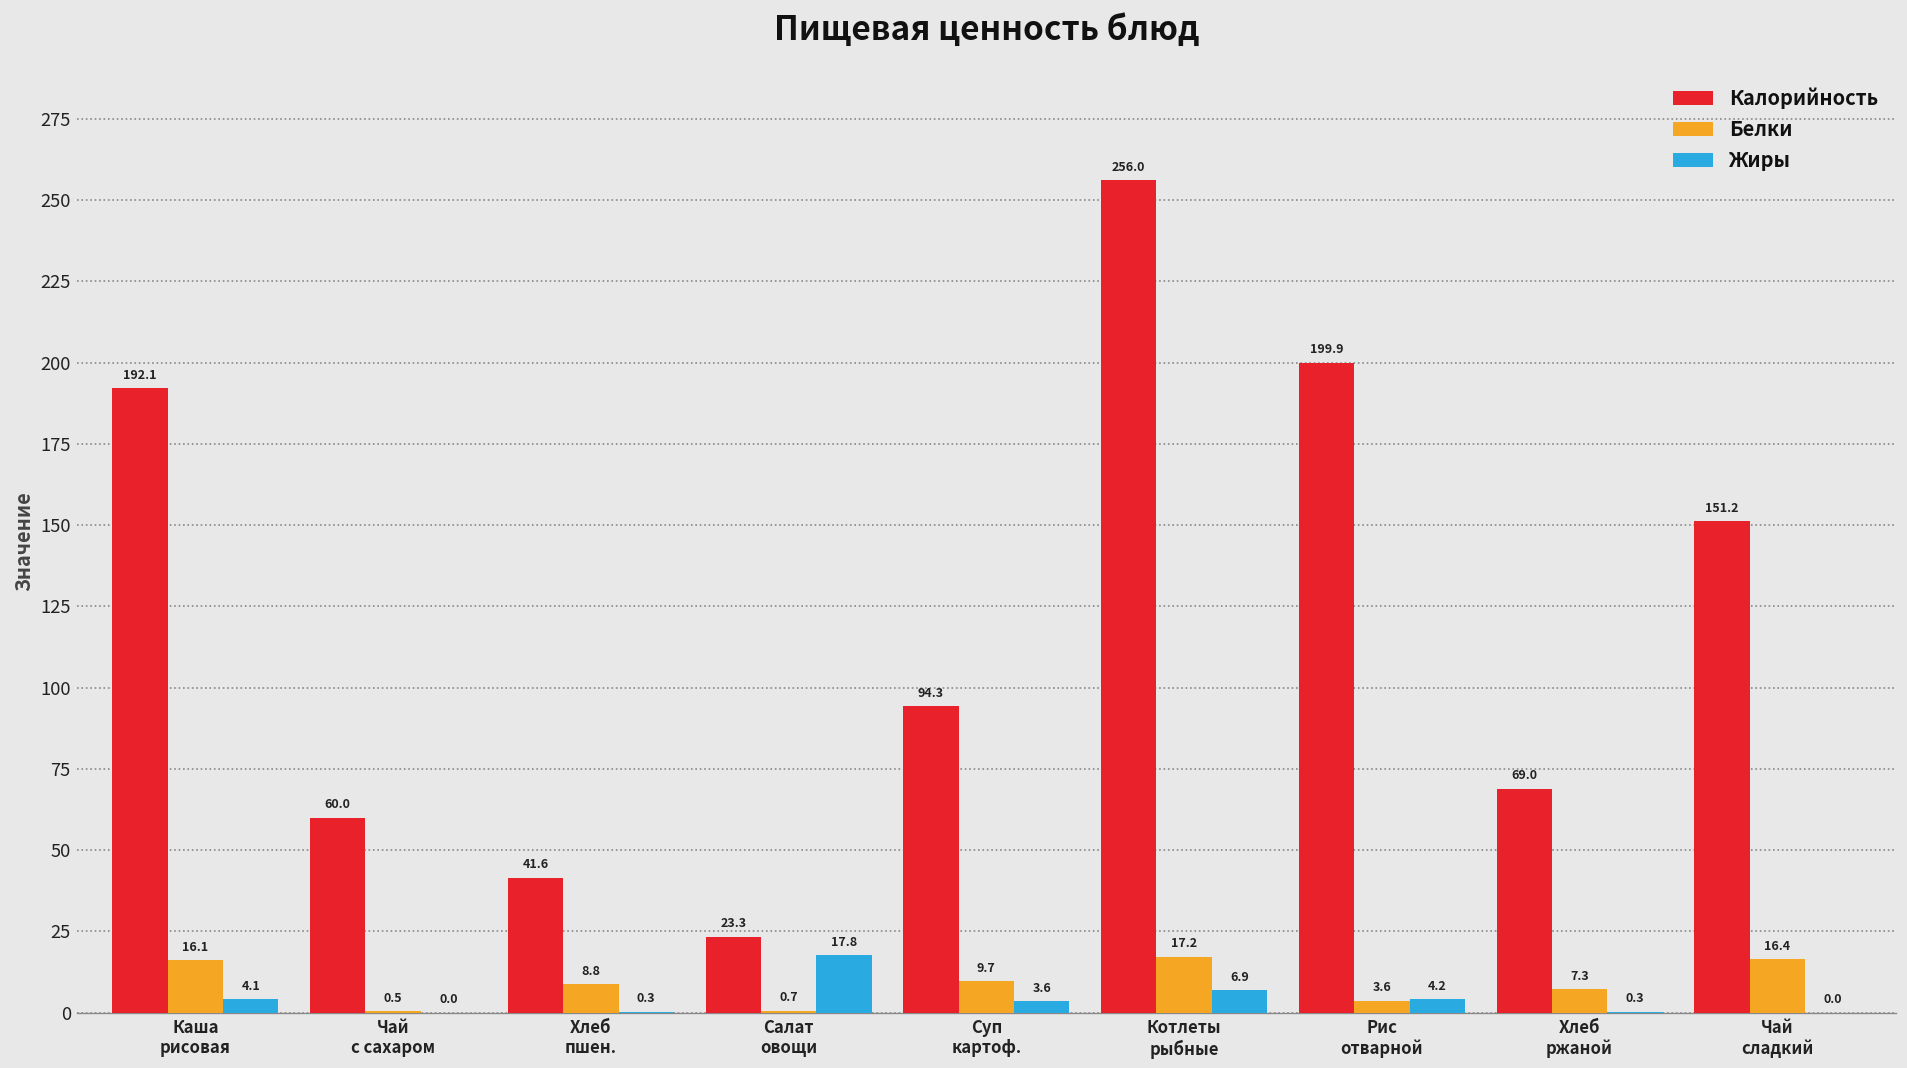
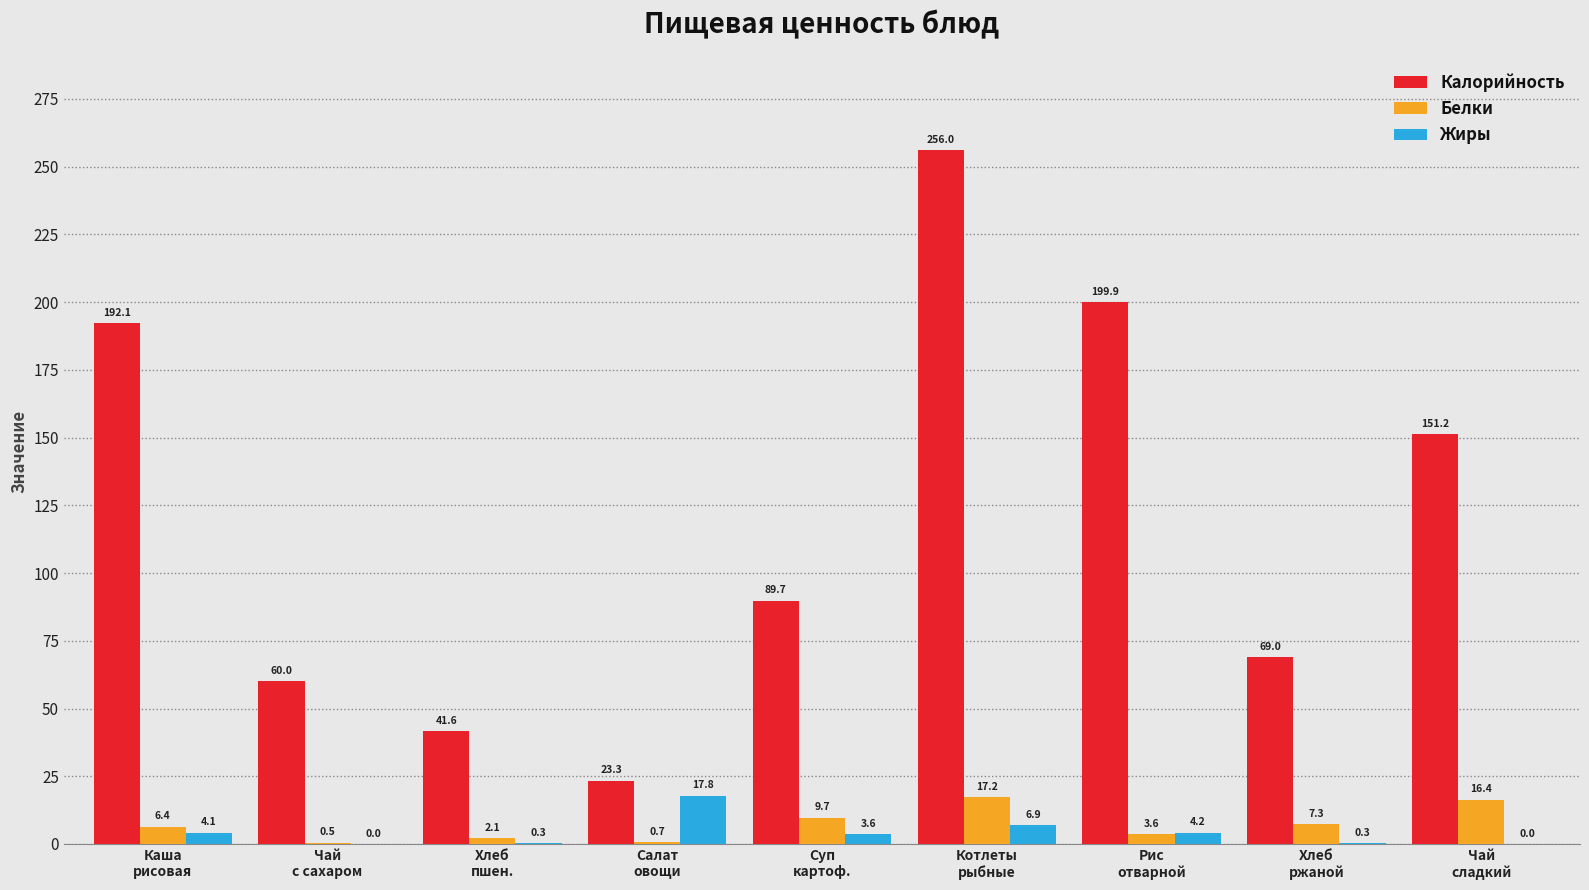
  {
    "Калорийность": {
      "Каша рисовая": 192.1,
      "Чай с сахаром": 60.0,
      "Хлеб пшен.": 41.6,
      "Салат овощи": 23.3,
-     "Суп картоф.": 94.3,
+     "Суп картоф.": 89.7,
      "Котлеты рыбные": 256.0,
      "Рис отварной": 199.9,
      "Хлеб ржаной": 69.0,
      "Чай сладкий": 151.2
    },
    "Белки": {
-     "Каша рисовая": 16.1,
+     "Каша рисовая": 6.4,
      "Чай с сахаром": 0.5,
-     "Хлеб пшен.": 8.8,
+     "Хлеб пшен.": 2.1,
      "Салат овощи": 0.7,
      "Суп картоф.": 9.7,
      "Котлеты рыбные": 17.2,
      "Рис отварной": 3.6,
      "Хлеб ржаной": 7.3,
      "Чай сладкий": 16.4
    },
    "Жиры": {
      "Каша рисовая": 4.1,
      "Чай с сахаром": 0.0,
      "Хлеб пшен.": 0.3,
      "Салат овощи": 17.8,
      "Суп картоф.": 3.6,
      "Котлеты рыбные": 6.9,
      "Рис отварной": 4.2,
      "Хлеб ржаной": 0.3,
      "Чай сладкий": 0.0
    }
  }
